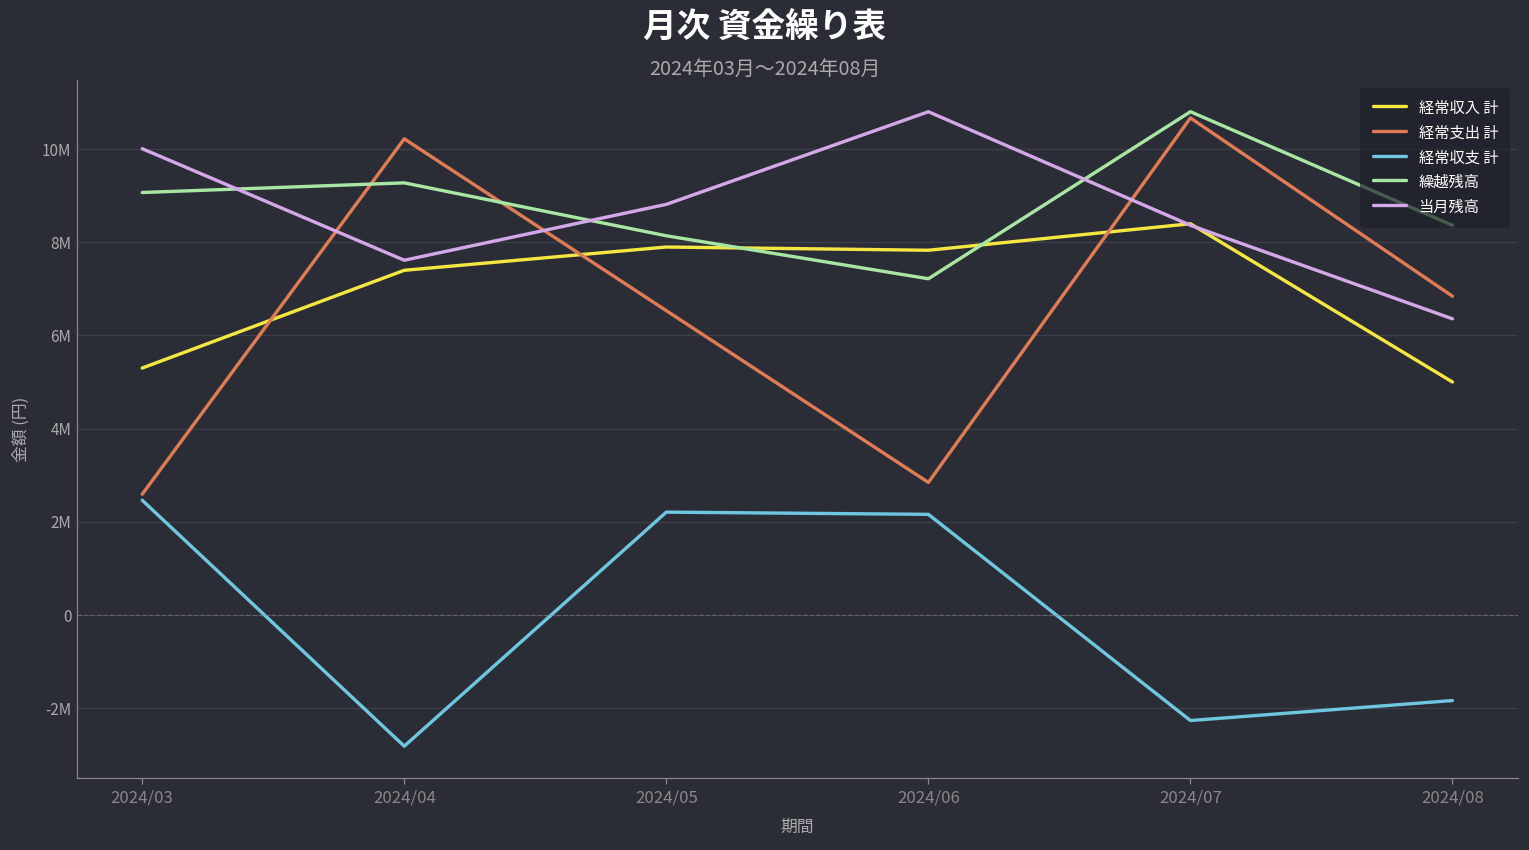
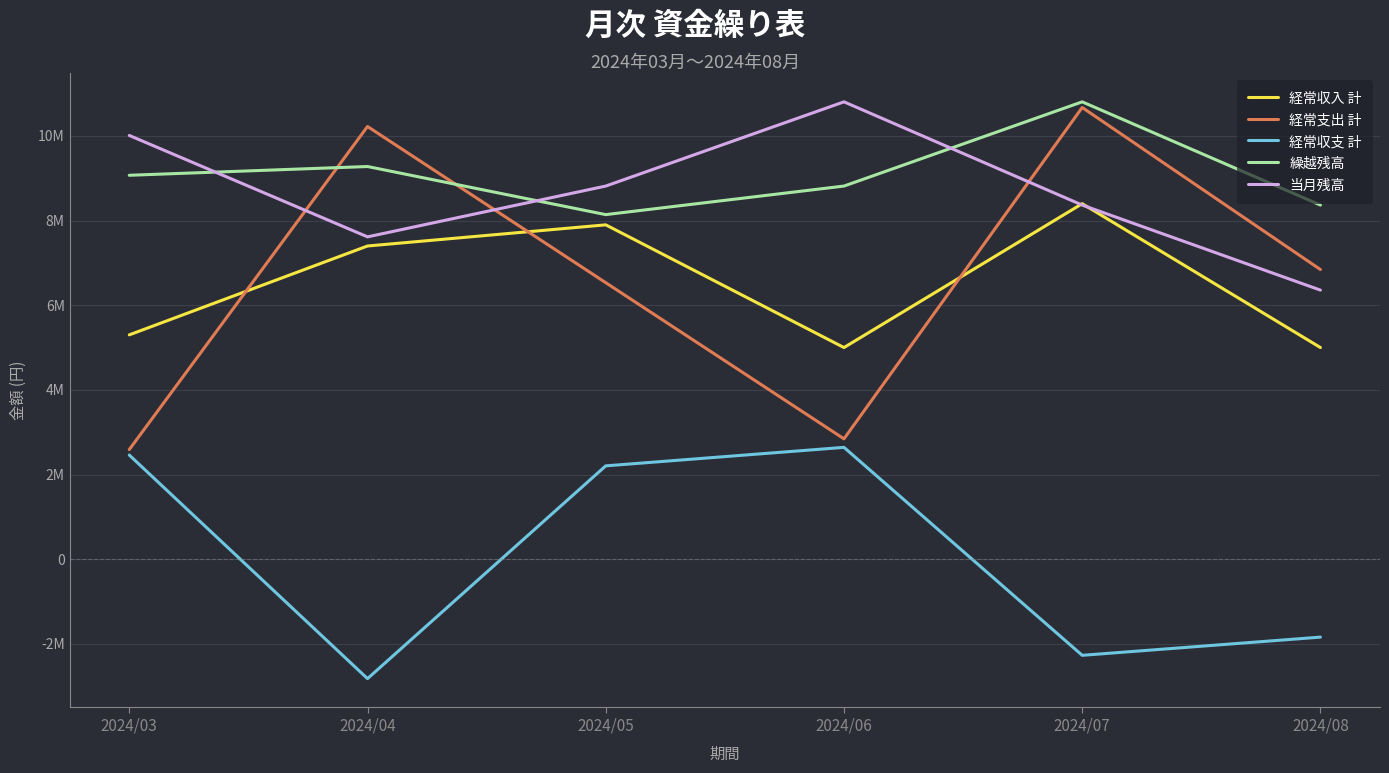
  {
    "経常収入 計": {
      "2024/03": 5300000,
      "2024/04": 7400000,
      "2024/05": 7900000,
-     "2024/06": 7800000,
+     "2024/06": 5000000,
      "2024/08": 5000000
    },
    "経常支出 計": {
      "2024/03": 2600000,
      "2024/04": 10200000,
      "2024/05": 6500000,
      "2024/06": 2800000,
      "2024/07": 10700000,
      "2024/08": 6800000
    },
    "経常収支 計": {
      "2024/03": 2500000,
      "2024/04": -2800000,
      "2024/05": 2200000,
-     "2024/06": 2200000,
+     "2024/06": 2600000,
      "2024/07": -2300000,
      "2024/08": -1800000
    },
    "繰越残高": {
      "2024/03": 9100000,
      "2024/04": 9300000,
      "2024/05": 8100000,
-     "2024/06": 7200000,
+     "2024/06": 8800000,
      "2024/07": 10800000,
      "2024/08": 8400000
    },
    "当月残高": {
      "2024/03": 10000000,
      "2024/04": 7600000,
      "2024/05": 8800000,
      "2024/06": 10800000,
      "2024/08": 6400000
    }
  }
